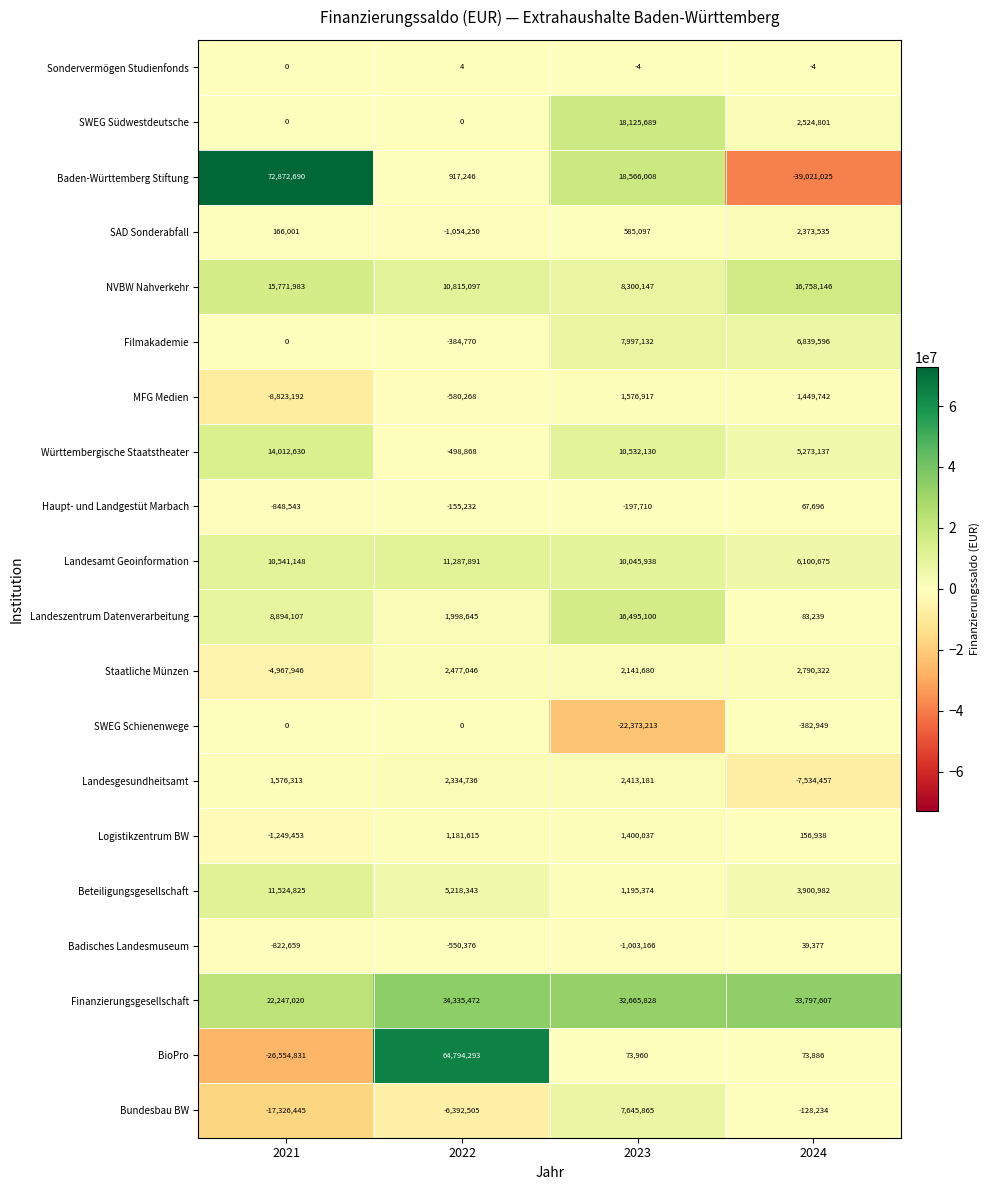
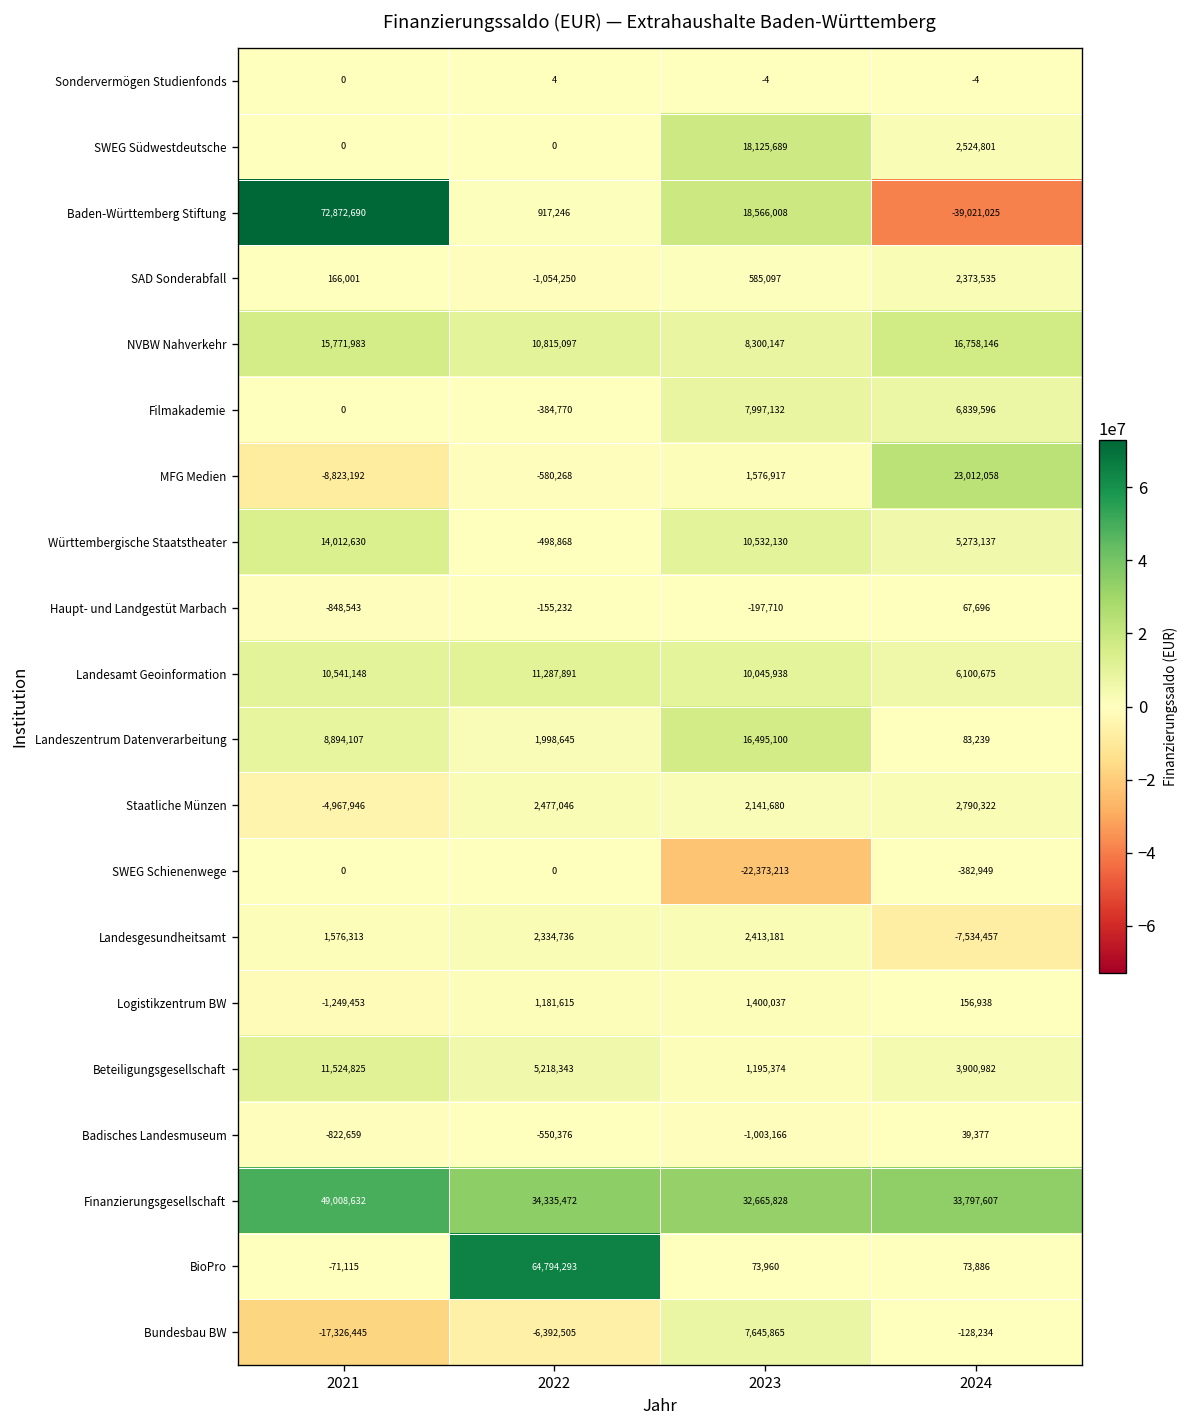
  {
    "Sondervermögen Studienfonds": {
      "2021": "0",
      "2022": "4",
      "2023": "-4",
      "2024": "-4"
    },
    "SWEG Südwestdeutsche": {
      "2021": "0",
      "2022": "0",
      "2023": "18,125,689",
      "2024": "2,524,801"
    },
    "Baden-Württemberg Stiftung": {
      "2021": "72,872,690",
      "2022": "917,246",
      "2023": "18,566,008",
      "2024": "-39,021,025"
    },
    "SAD Sonderabfall": {
      "2021": "166,001",
      "2022": "-1,054,250",
      "2023": "585,097",
      "2024": "2,373,535"
    },
    "NVBW Nahverkehr": {
      "2021": "15,771,983",
      "2022": "10,815,097",
      "2023": "8,300,147",
      "2024": "16,758,146"
    },
    "Filmakademie": {
      "2021": "0",
      "2022": "-384,770",
      "2023": "7,997,132",
      "2024": "6,839,596"
    },
    "MFG Medien": {
      "2021": "-8,823,192",
      "2022": "-580,268",
      "2023": "1,576,917",
-     "2024": "1,449,742"
+     "2024": "23,012,058"
    },
    "Württembergische Staatstheater": {
      "2021": "14,012,630",
      "2022": "-498,868",
      "2023": "10,532,130",
      "2024": "5,273,137"
    },
    "Haupt- und Landgestüt Marbach": {
      "2021": "-848,543",
      "2022": "-155,232",
      "2023": "-197,710",
      "2024": "67,696"
    },
    "Landesamt Geoinformation": {
      "2021": "10,541,148",
      "2022": "11,287,891",
      "2023": "10,045,938",
      "2024": "6,100,675"
    },
    "Landeszentrum Datenverarbeitung": {
      "2021": "8,894,107",
      "2022": "1,998,645",
      "2023": "16,495,100",
      "2024": "83,239"
    },
    "Staatliche Münzen": {
      "2021": "-4,967,946",
      "2022": "2,477,046",
      "2023": "2,141,680",
      "2024": "2,790,322"
    },
    "SWEG Schienenwege": {
      "2021": "0",
      "2022": "0",
      "2023": "-22,373,213",
      "2024": "-382,949"
    },
    "Landesgesundheitsamt": {
      "2021": "1,576,313",
      "2022": "2,334,736",
      "2023": "2,413,181",
      "2024": "-7,534,457"
    },
    "Logistikzentrum BW": {
      "2021": "-1,249,453",
      "2022": "1,181,615",
      "2023": "1,400,037",
      "2024": "156,938"
    },
    "Beteiligungsgesellschaft": {
      "2021": "11,524,825",
      "2022": "5,218,343",
      "2023": "1,195,374",
      "2024": "3,900,982"
    },
    "Badisches Landesmuseum": {
      "2021": "-822,659",
      "2022": "-550,376",
      "2023": "-1,003,166",
      "2024": "39,377"
    },
    "Finanzierungsgesellschaft": {
-     "2021": "22,247,020",
+     "2021": "49,008,632",
      "2022": "34,335,472",
      "2023": "32,665,828",
      "2024": "33,797,607"
    },
    "BioPro": {
-     "2021": "-26,554,831",
+     "2021": "-71,115",
      "2022": "64,794,293",
      "2023": "73,960",
      "2024": "73,886"
    },
    "Bundesbau BW": {
      "2021": "-17,326,445",
      "2022": "-6,392,505",
      "2023": "7,645,865",
      "2024": "-128,234"
    }
  }
